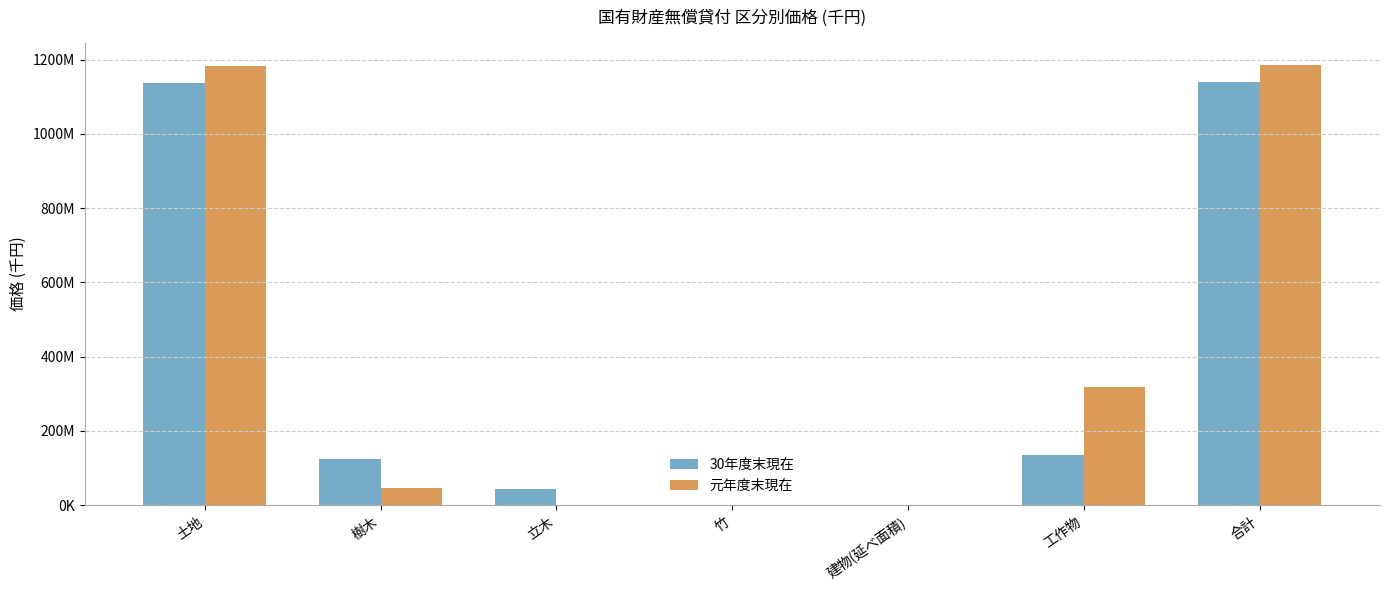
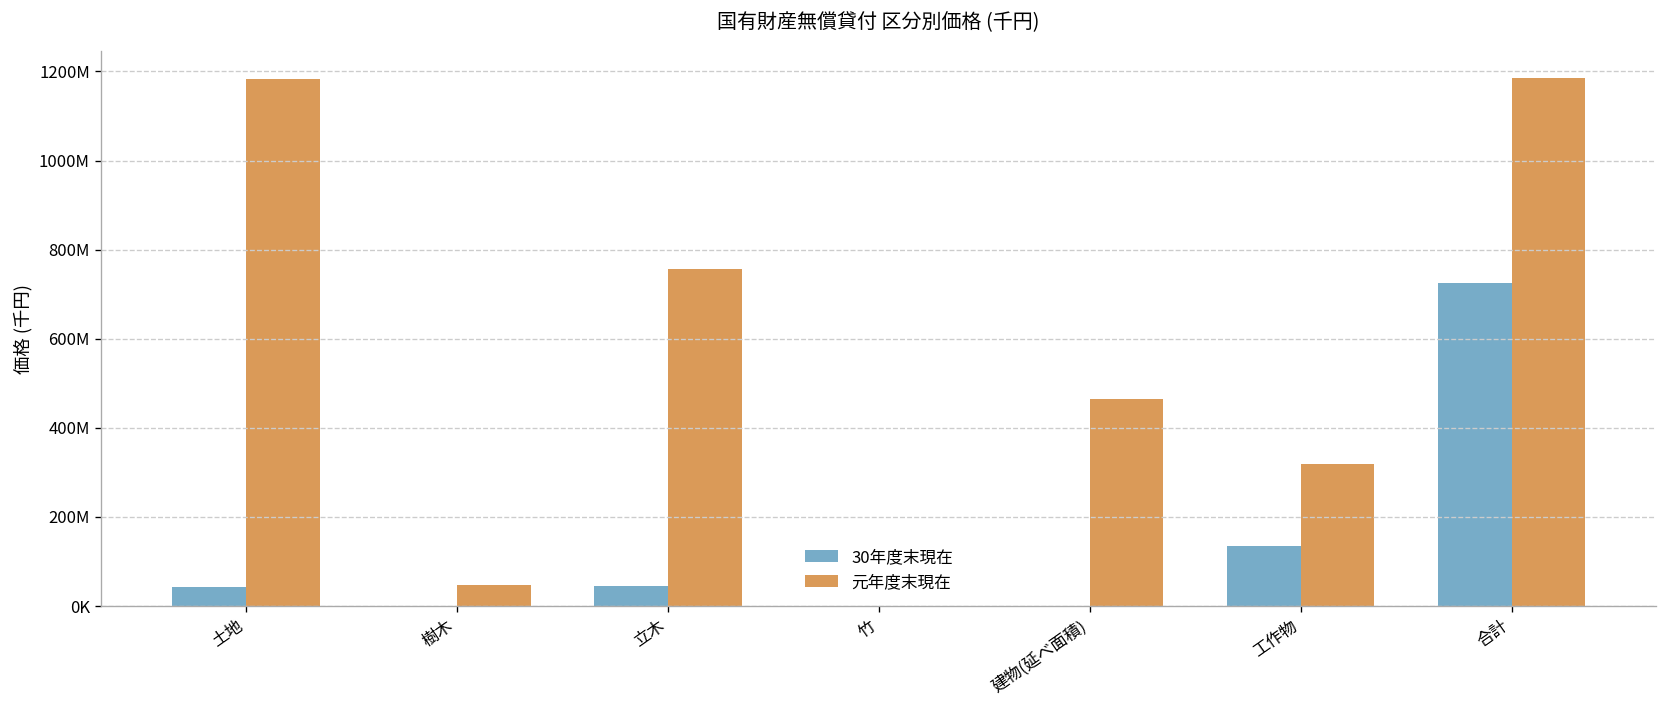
  {
    "30年度末現在": {
-     "土地": 1140000000,
-     "樹木": 120000000,
+     "土地": 40000000,
+     "樹木": 0,
      "立木": 40000000,
      "工作物": 130000000,
-     "合計": 1140000000
+     "合計": 730000000
    },
    "元年度末現在": {
      "土地": 1180000000,
      "樹木": 50000000,
-     "立木": 0,
-     "建物(延べ面積)": 0,
+     "立木": 760000000,
+     "建物(延べ面積)": 460000000,
      "工作物": 320000000,
      "合計": 1190000000
    }
  }
